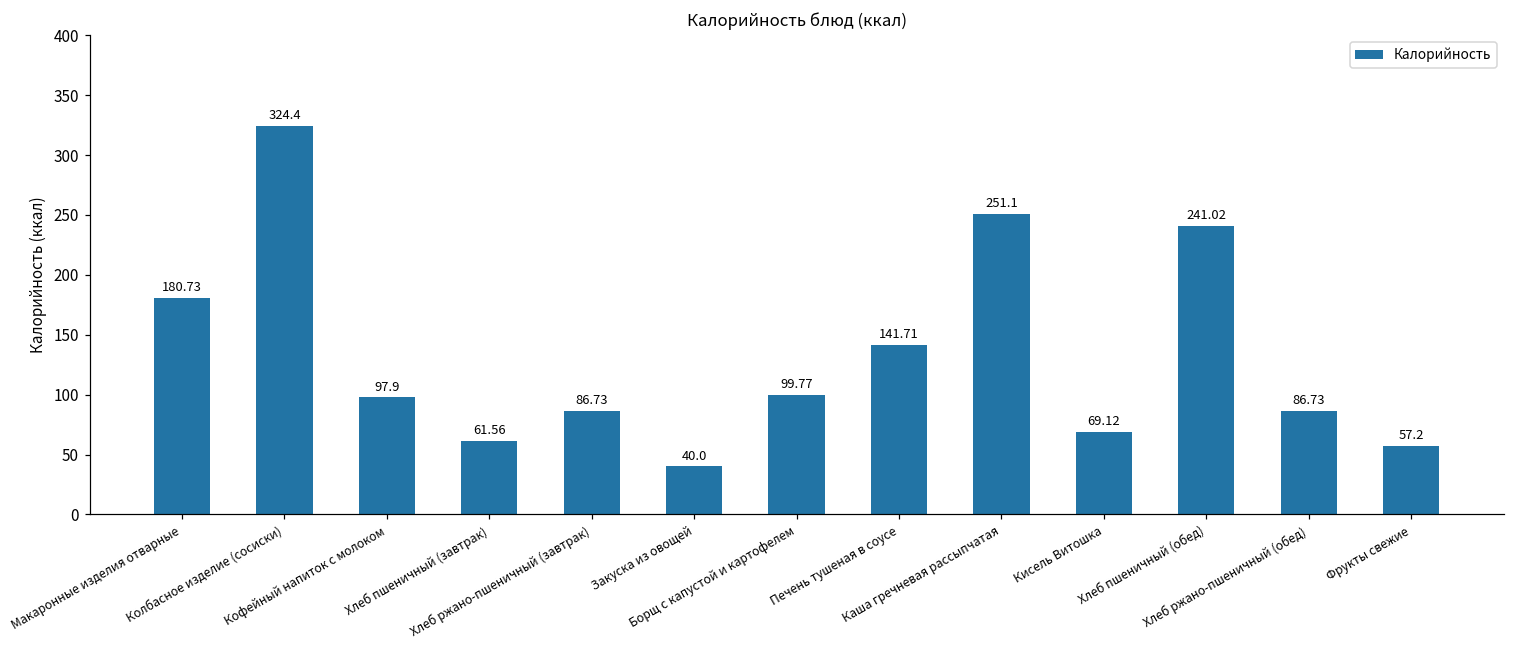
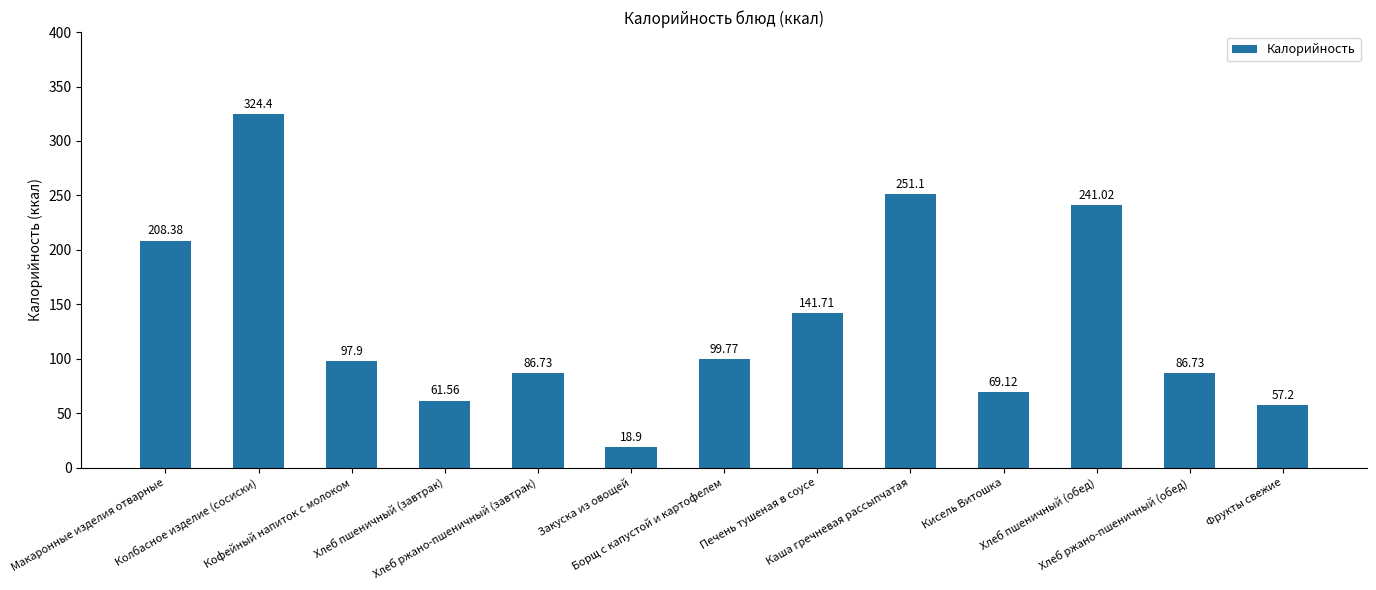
  {
-   "Макаронные изделия отварные": 180.73,
+   "Макаронные изделия отварные": 208.38,
    "Колбасное изделие (сосиски)": 324.4,
    "Кофейный напиток с молоком": 97.9,
    "Хлеб пшеничный (завтрак)": 61.56,
    "Хлеб ржано-пшеничный (завтрак)": 86.73,
-   "Закуска из овощей": 40.0,
+   "Закуска из овощей": 18.9,
    "Борщ с капустой и картофелем": 99.77,
    "Печень тушеная в соусе": 141.71,
    "Каша гречневая рассыпчатая": 251.1,
    "Кисель Витошка": 69.12,
    "Хлеб пшеничный (обед)": 241.02,
    "Хлеб ржано-пшеничный (обед)": 86.73,
    "Фрукты свежие": 57.2
  }
